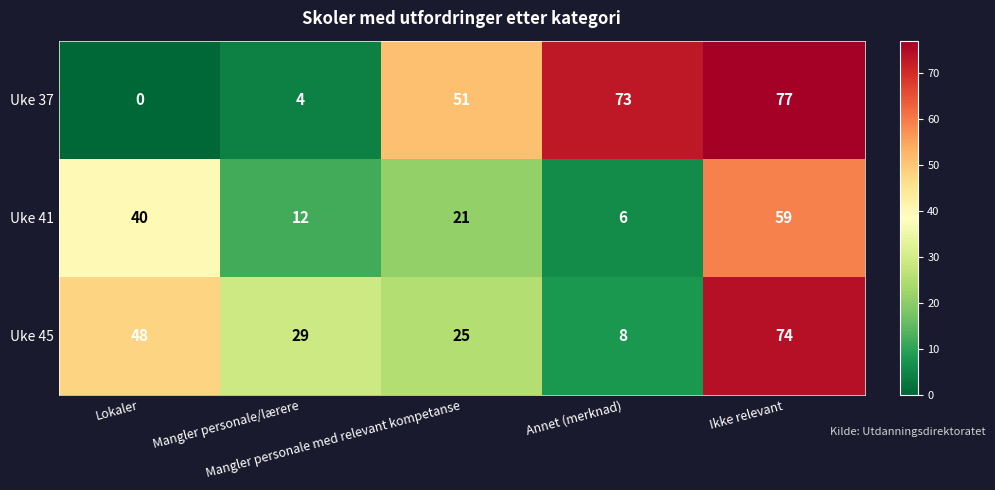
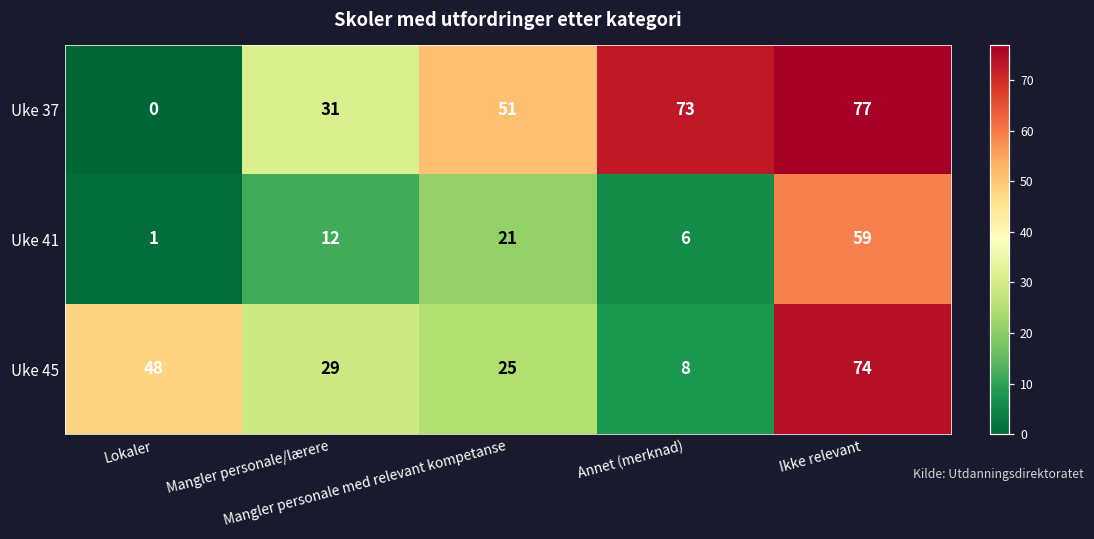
  {
    "Uke 37": {
      "Lokaler": 0,
-     "Mangler personale/lærere": 4,
+     "Mangler personale/lærere": 31,
      "Mangler personale med relevant kompetanse": 51,
      "Annet (merknad)": 73,
      "Ikke relevant": 77
    },
    "Uke 41": {
-     "Lokaler": 40,
+     "Lokaler": 1,
      "Mangler personale/lærere": 12,
      "Mangler personale med relevant kompetanse": 21,
      "Annet (merknad)": 6,
      "Ikke relevant": 59
    },
    "Uke 45": {
      "Lokaler": 48,
      "Mangler personale/lærere": 29,
      "Mangler personale med relevant kompetanse": 25,
      "Annet (merknad)": 8,
      "Ikke relevant": 74
    }
  }
